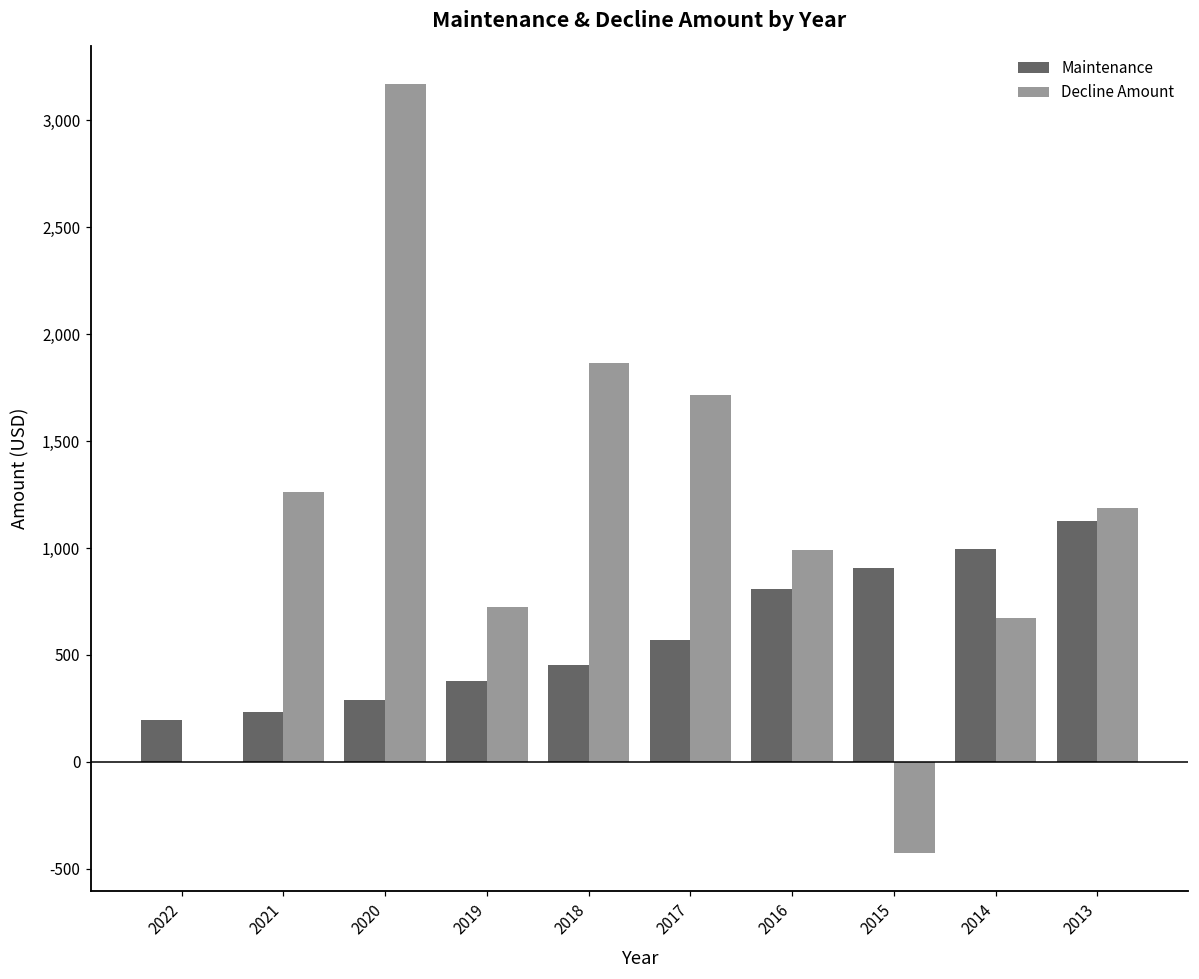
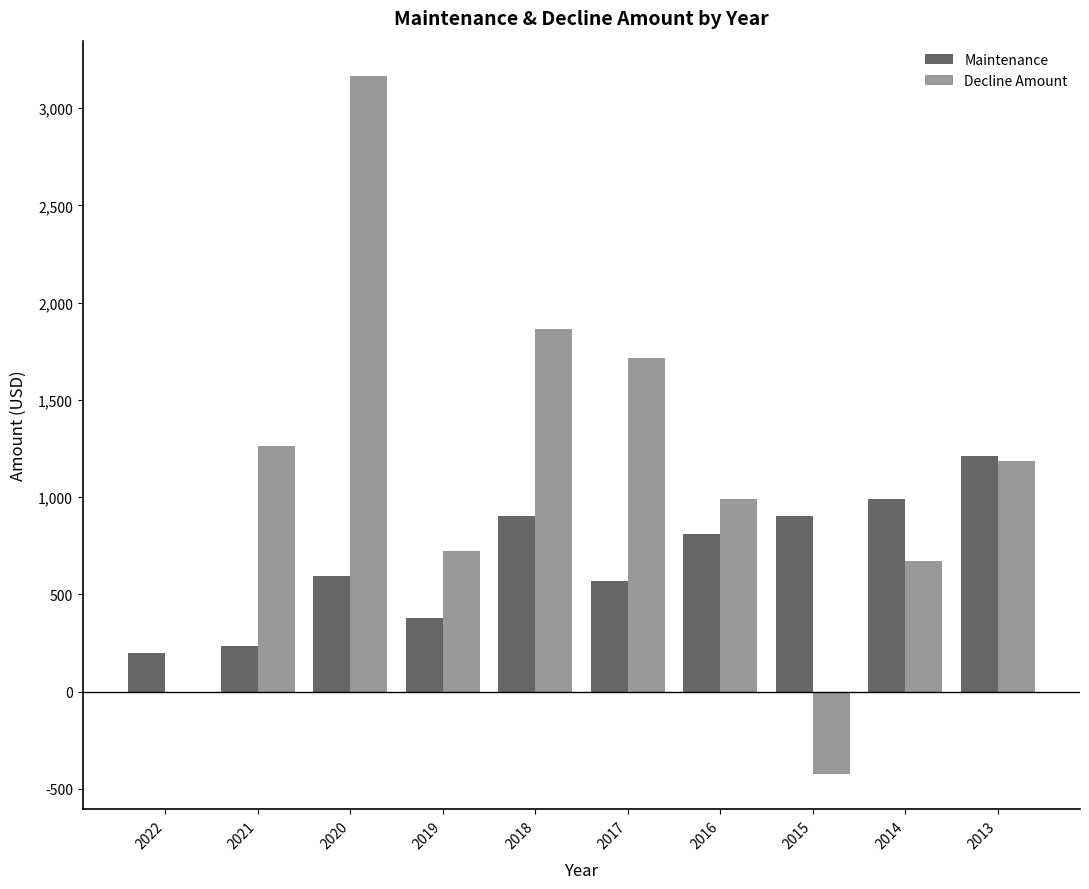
  {
    "Maintenance": {
      "2022": "200",
      "2021": "230",
-     "2020": "290",
+     "2020": "590",
      "2019": "380",
-     "2018": "450",
+     "2018": "910",
      "2017": "570",
      "2016": "810",
      "2015": "910",
      "2014": "990",
-     "2013": "1,120"
+     "2013": "1,210"
    },
    "Decline Amount": {
      "2022": "0",
      "2021": "1,260",
      "2020": "3,170",
      "2019": "720",
      "2018": "1,860",
      "2017": "1,710",
      "2016": "990",
      "2015": "-430",
      "2014": "670",
      "2013": "1,190"
    }
  }
